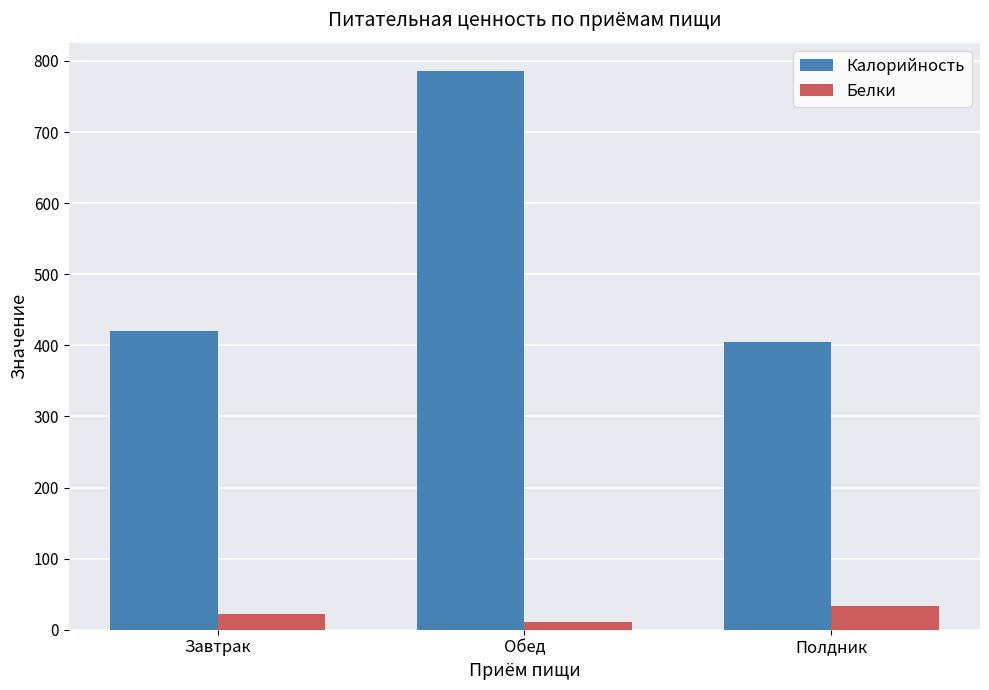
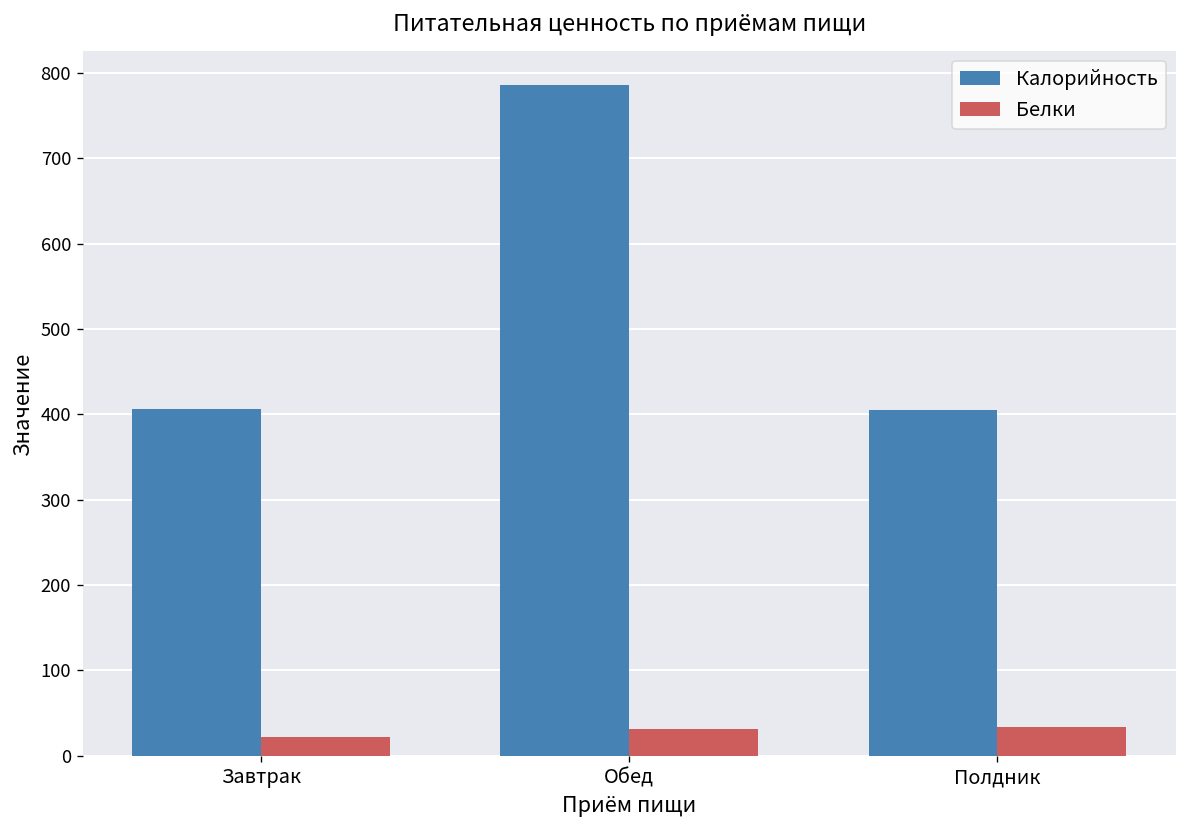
  {
    "Калорийность": {
-     "Завтрак": 420,
+     "Завтрак": 410,
      "Обед": 790,
      "Полдник": 410
    },
    "Белки": {
      "Завтрак": 20,
-     "Обед": 10,
+     "Обед": 30,
      "Полдник": 30
    }
  }
